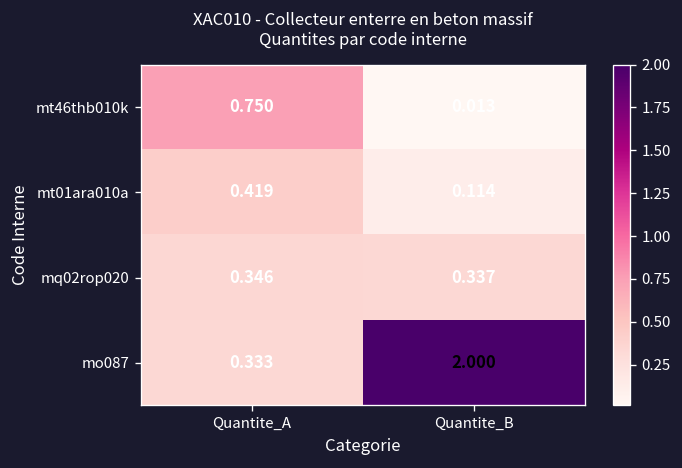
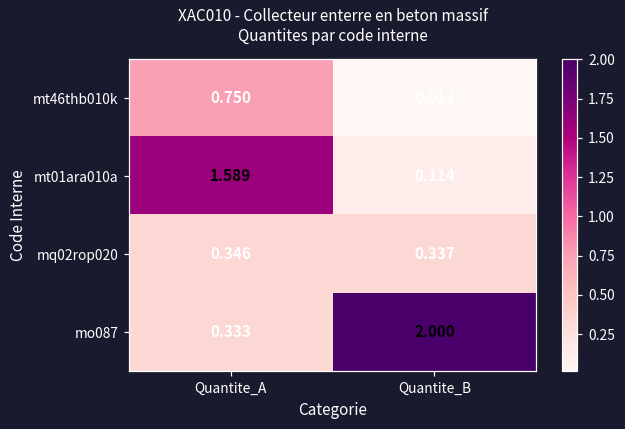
  {
    "mt46thb010k": {
      "Quantite_A": 0.750
    },
    "mt01ara010a": {
-     "Quantite_A": 0.419
+     "Quantite_A": 1.589
    },
    "mo087": {
      "Quantite_B": 2.000
    }
  }
